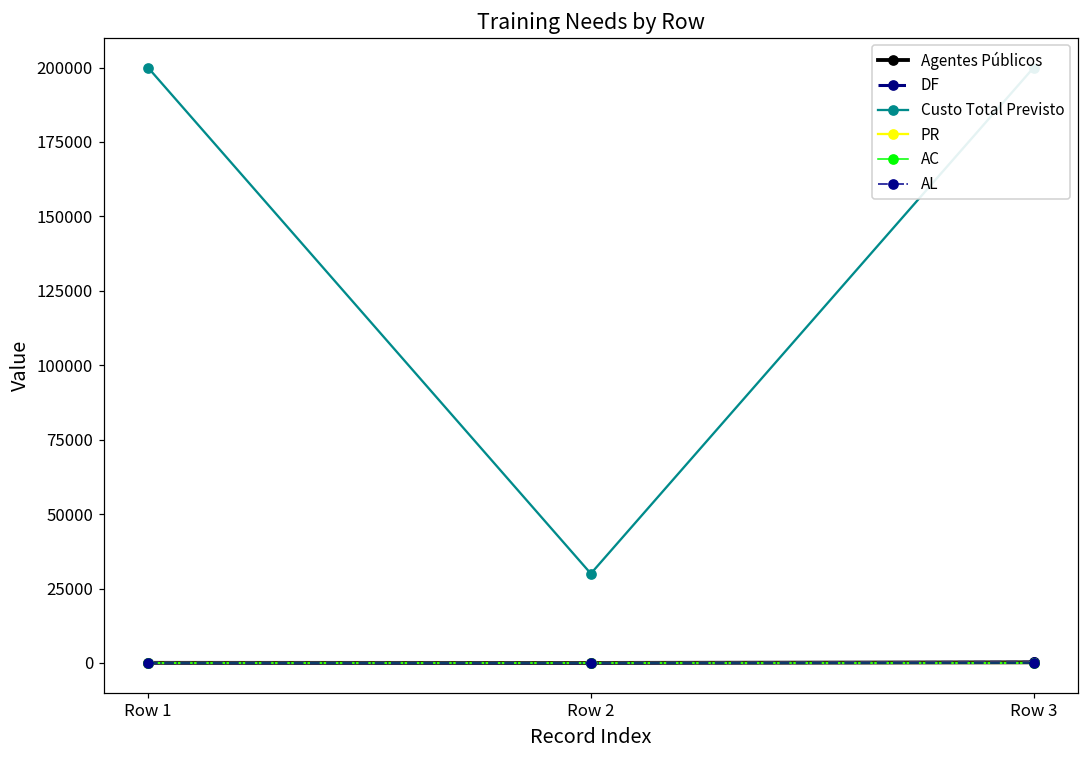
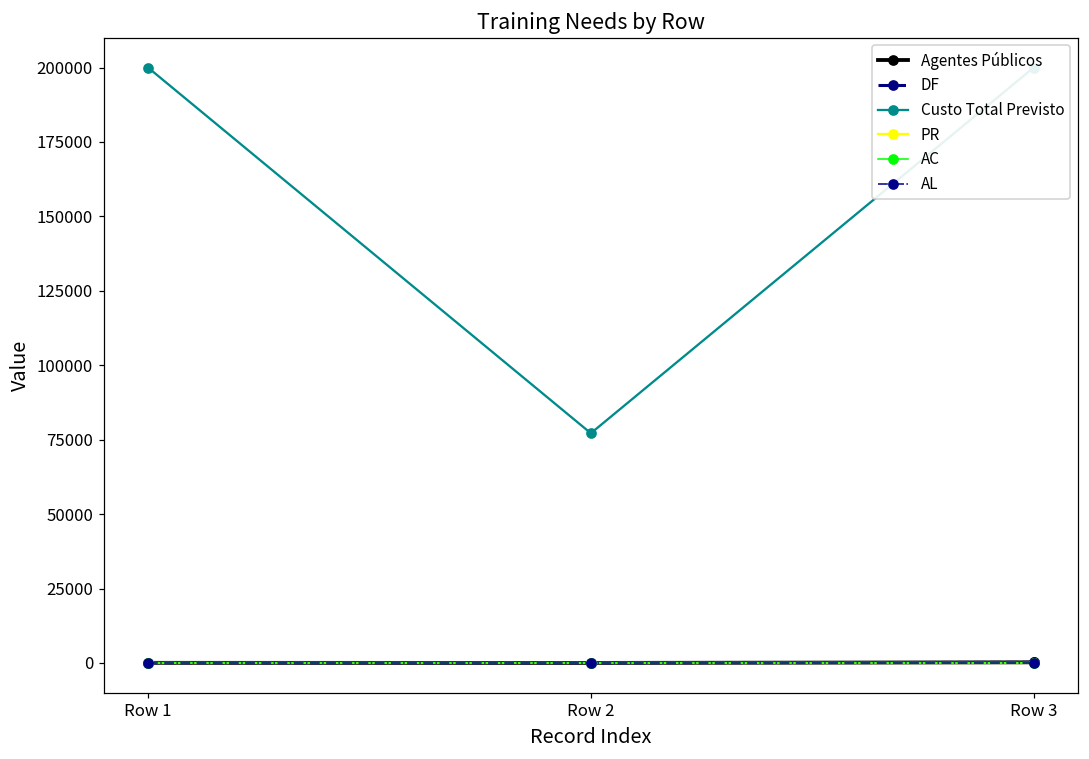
  {
    "Custo Total Previsto": {
      "Row 1": 200000,
-     "Row 2": 30000
+     "Row 2": 77000
    }
  }
